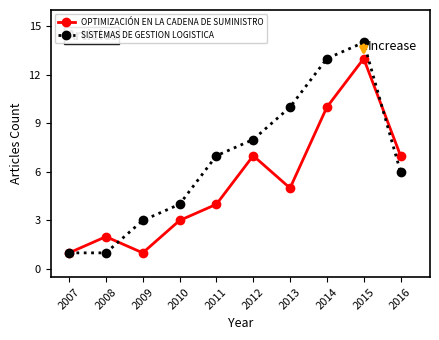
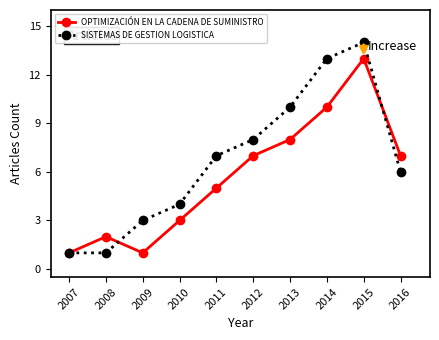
  {
    "OPTIMIZACIÓN EN LA CADENA DE SUMINISTRO": {
      "2008": 2,
      "2009": 1,
      "2010": 3,
-     "2011": 4,
+     "2011": 5,
      "2012": 7,
-     "2013": 5,
+     "2013": 8,
      "2014": 10,
      "2015": 13,
      "2016": 7
    },
    "SISTEMAS DE GESTION LOGISTICA": {
      "2008": 1,
      "2009": 3,
      "2010": 4,
      "2011": 7,
      "2012": 8,
      "2013": 10,
      "2014": 13,
      "2015": 14,
      "2016": 6
    }
  }
